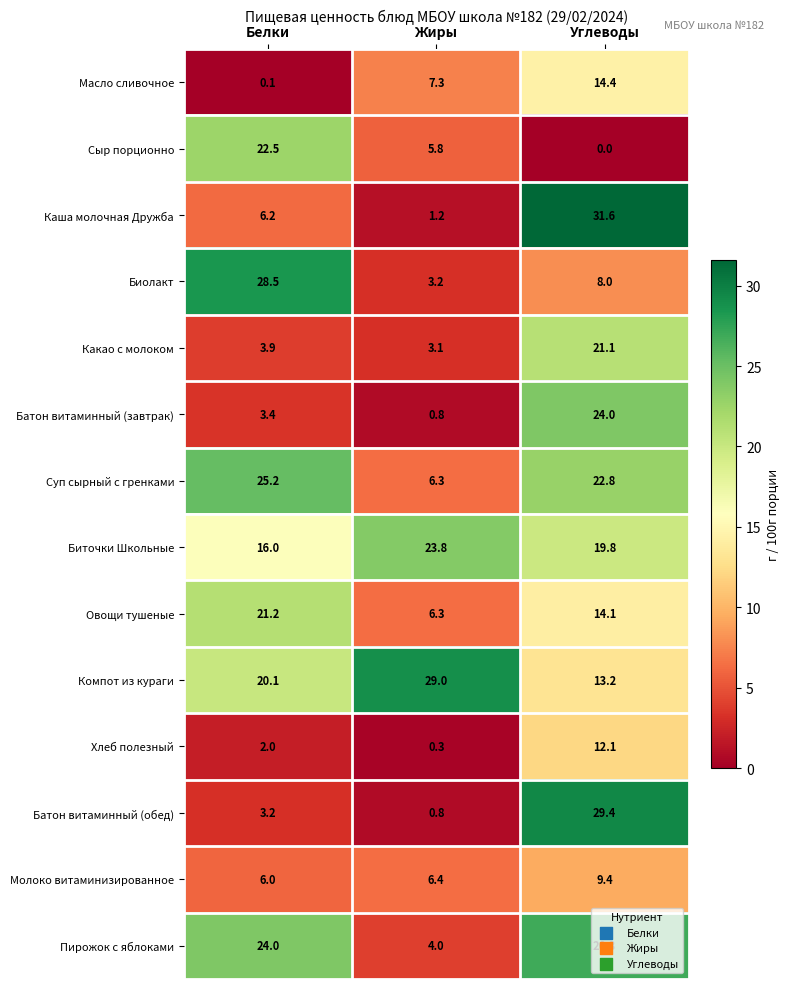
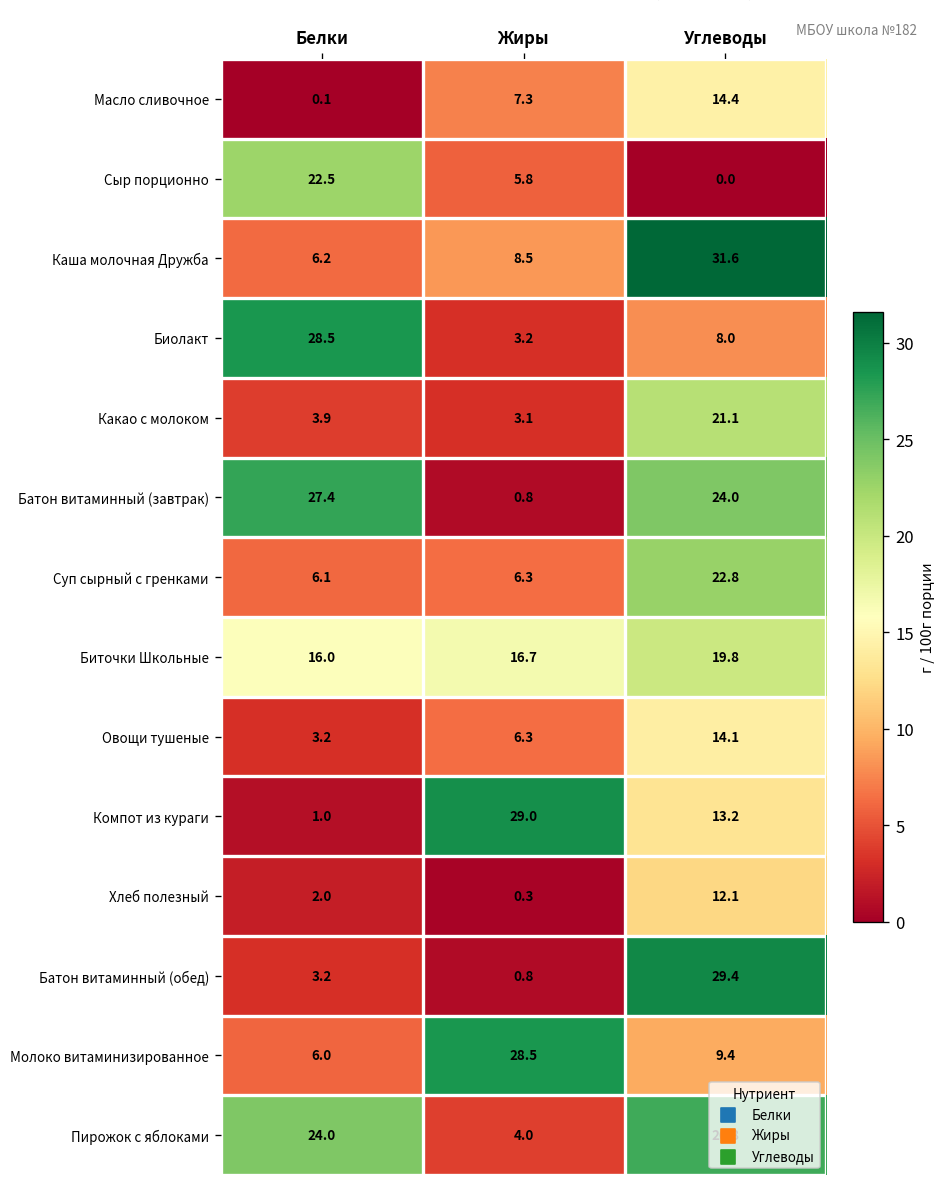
  {
    "Масло сливочное": {
      "Белки": 0.1,
      "Жиры": 7.3,
      "Углеводы": 14.4
    },
    "Сыр порционно": {
      "Белки": 22.5,
      "Жиры": 5.8,
      "Углеводы": 0.0
    },
    "Каша молочная Дружба": {
      "Белки": 6.2,
-     "Жиры": 1.2,
+     "Жиры": 8.5,
      "Углеводы": 31.6
    },
    "Биолакт": {
      "Белки": 28.5,
      "Жиры": 3.2,
      "Углеводы": 8.0
    },
    "Какао с молоком": {
      "Белки": 3.9,
      "Жиры": 3.1,
      "Углеводы": 21.1
    },
    "Батон витаминный (завтрак)": {
-     "Белки": 3.4,
+     "Белки": 27.4,
      "Жиры": 0.8,
      "Углеводы": 24.0
    },
    "Суп сырный с гренками": {
-     "Белки": 25.2,
+     "Белки": 6.1,
      "Жиры": 6.3,
      "Углеводы": 22.8
    },
    "Биточки Школьные": {
      "Белки": 16.0,
-     "Жиры": 23.8,
+     "Жиры": 16.7,
      "Углеводы": 19.8
    },
    "Овощи тушеные": {
-     "Белки": 21.2,
+     "Белки": 3.2,
      "Жиры": 6.3,
      "Углеводы": 14.1
    },
    "Компот из кураги": {
-     "Белки": 20.1,
+     "Белки": 1.0,
      "Жиры": 29.0,
      "Углеводы": 13.2
    },
    "Хлеб полезный": {
      "Белки": 2.0,
      "Жиры": 0.3,
      "Углеводы": 12.1
    },
    "Батон витаминный (обед)": {
      "Белки": 3.2,
      "Жиры": 0.8,
      "Углеводы": 29.4
    },
    "Молоко витаминизированное": {
      "Белки": 6.0,
-     "Жиры": 6.4,
+     "Жиры": 28.5,
      "Углеводы": 9.4
    },
    "Пирожок с яблоками": {
      "Белки": 24.0,
      "Жиры": 4.0
    }
  }
